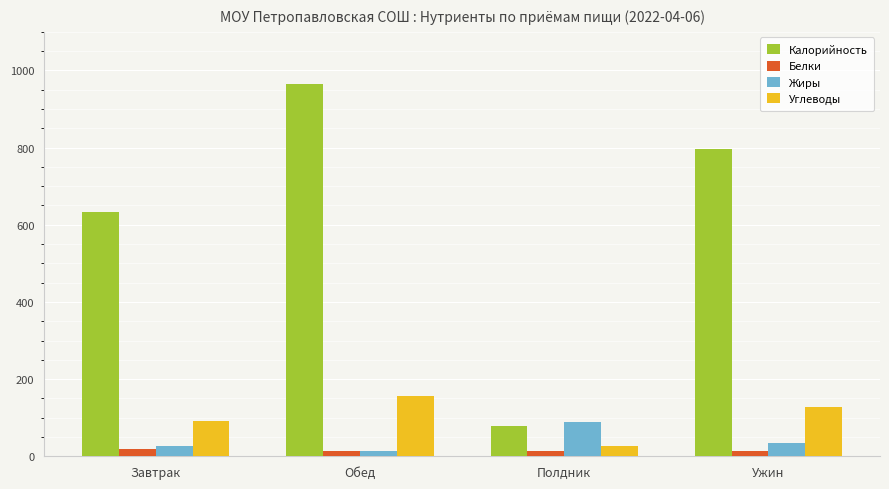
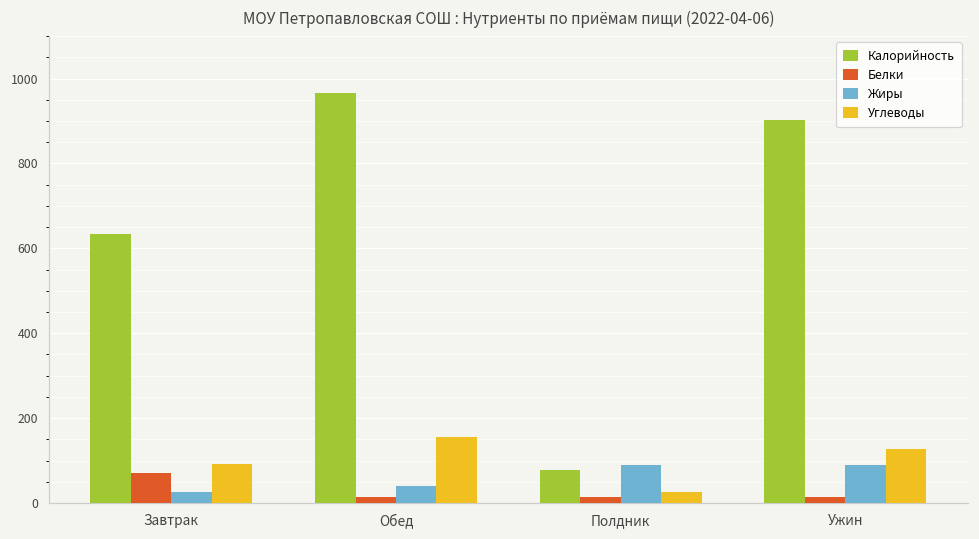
  {
    "Калорийность": {
      "Завтрак": 630,
      "Обед": 970,
      "Полдник": 80,
-     "Ужин": 800
+     "Ужин": 900
    },
    "Белки": {
-     "Завтрак": 20,
+     "Завтрак": 70,
      "Обед": 10,
      "Полдник": 10,
      "Ужин": 10
    },
    "Жиры": {
      "Завтрак": 30,
-     "Обед": 10,
+     "Обед": 40,
      "Полдник": 90,
-     "Ужин": 40
+     "Ужин": 90
    },
    "Углеводы": {
      "Завтрак": 90,
      "Обед": 160,
      "Полдник": 30,
      "Ужин": 130
    }
  }
